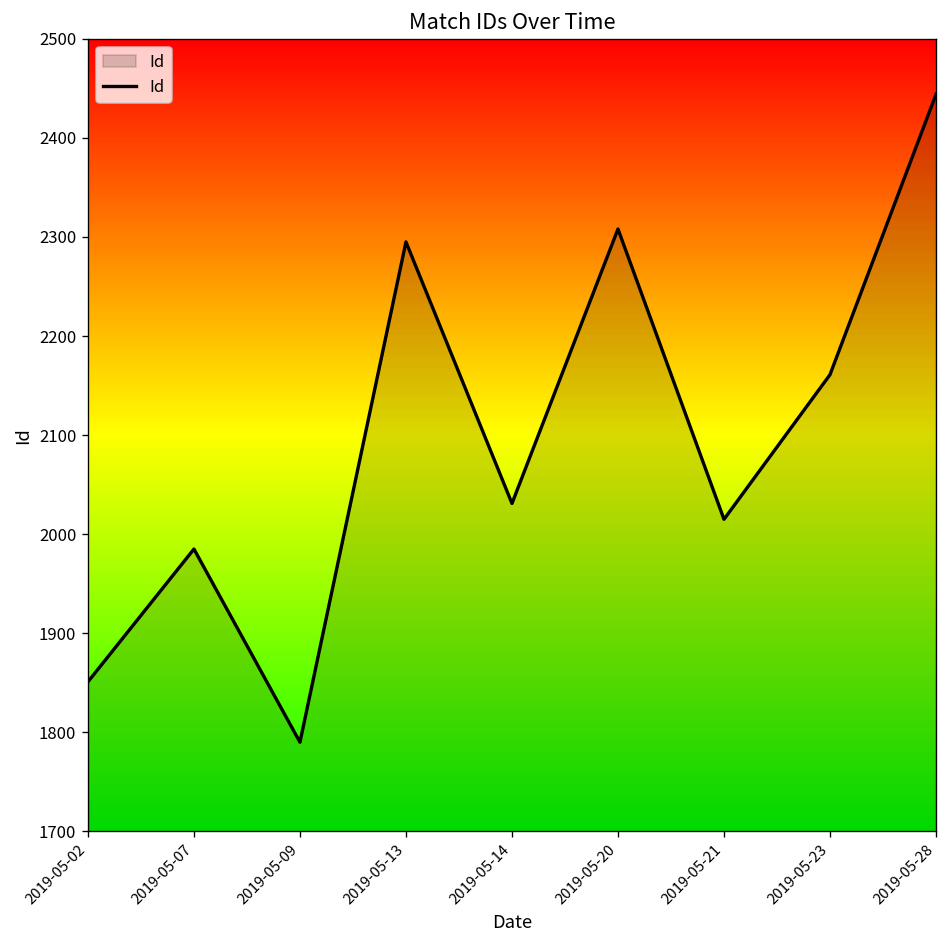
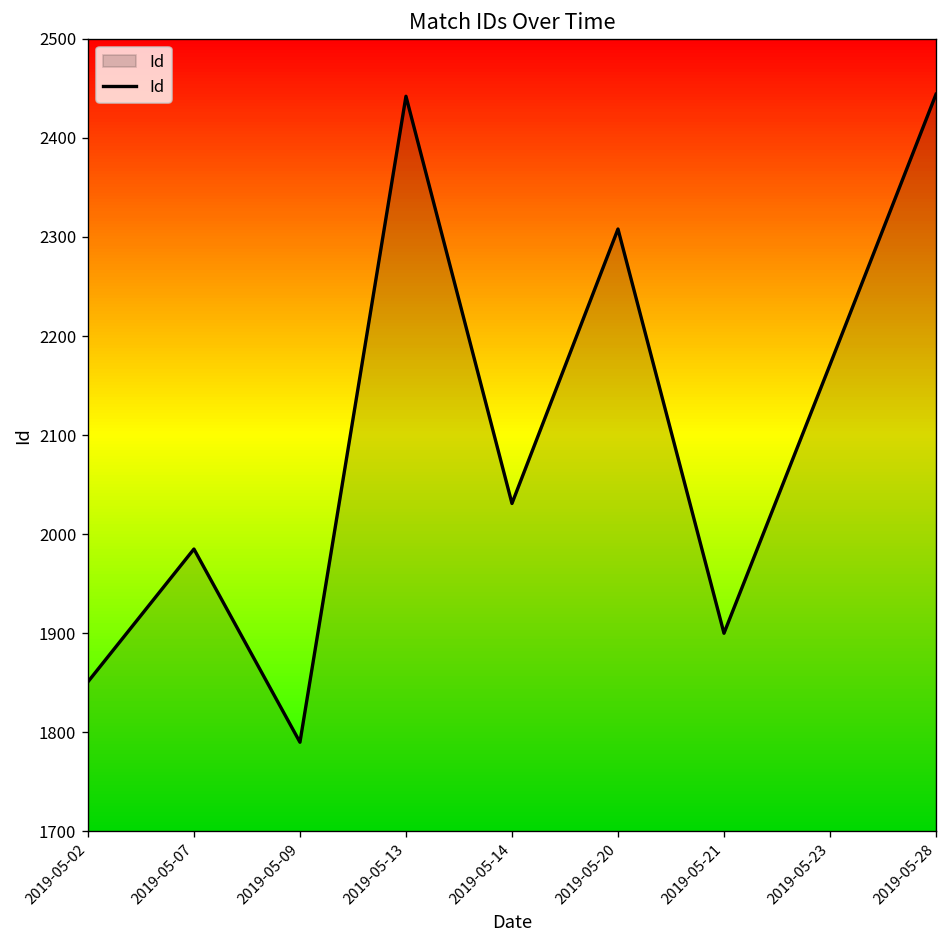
  {
    "2019-05-02": 1850,
    "2019-05-07": 1990,
    "2019-05-09": 1790,
-   "2019-05-13": 2300,
+   "2019-05-13": 2440,
    "2019-05-14": 2030,
    "2019-05-20": 2310,
-   "2019-05-21": 2020,
-   "2019-05-23": 2160,
+   "2019-05-21": 1900,
+   "2019-05-23": 2170,
    "2019-05-28": 2440
  }
